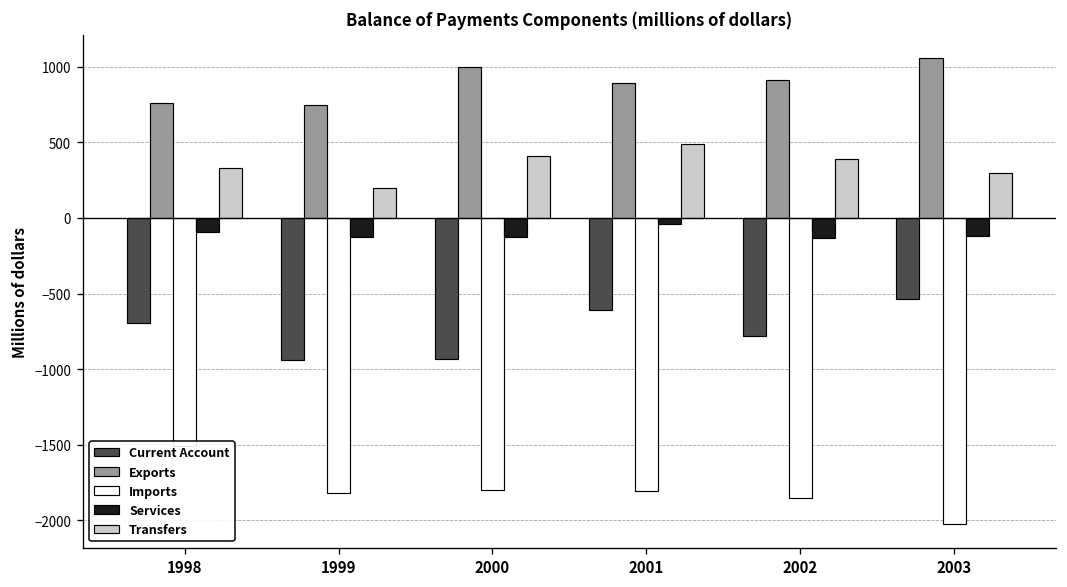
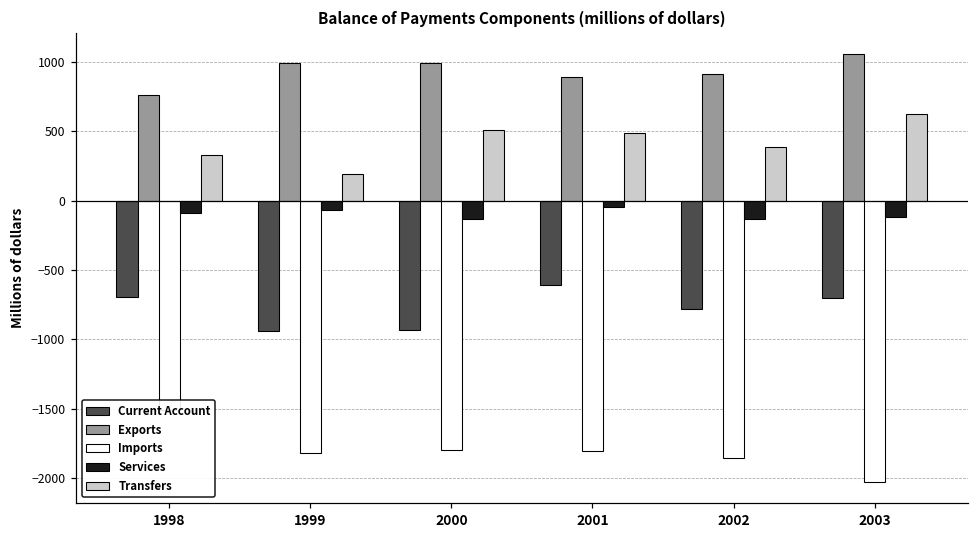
  {
    "Current Account": {
      "1998": -690,
      "1999": -940,
      "2000": -940,
      "2001": -610,
      "2002": -780,
-     "2003": -530
+     "2003": -710
    },
    "Exports": {
      "1998": 760,
-     "1999": 750,
+     "1999": 990,
      "2000": 1000,
      "2001": 900,
      "2002": 910,
      "2003": 1060
    },
    "Imports": {
      "1998": -1510,
      "1999": -1820,
      "2000": -1800,
      "2001": -1810,
      "2002": -1850,
      "2003": -2030
    },
    "Services": {
      "1998": -90,
-     "1999": -130,
+     "1999": -70,
      "2000": -130,
      "2001": -40,
      "2002": -130,
      "2003": -120
    },
    "Transfers": {
      "1998": 330,
      "1999": 200,
-     "2000": 410,
+     "2000": 510,
      "2001": 490,
      "2002": 390,
-     "2003": 300
+     "2003": 630
    }
  }
